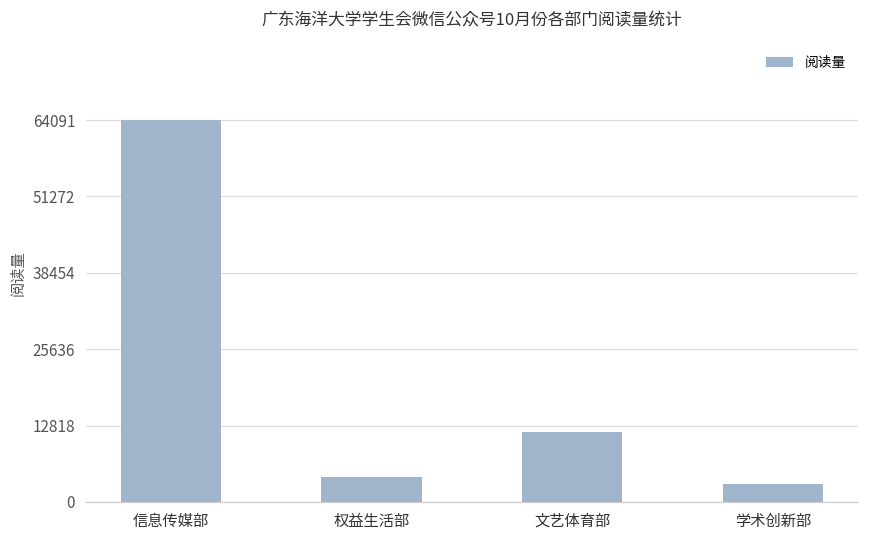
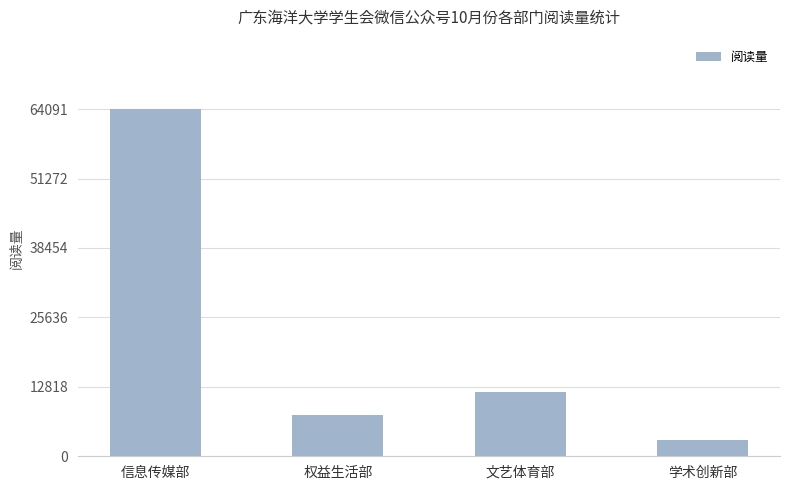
  {
    "信息传媒部": 64000,
-   "权益生活部": 4000,
+   "权益生活部": 8000,
    "文艺体育部": 12000,
    "学术创新部": 3000
  }
